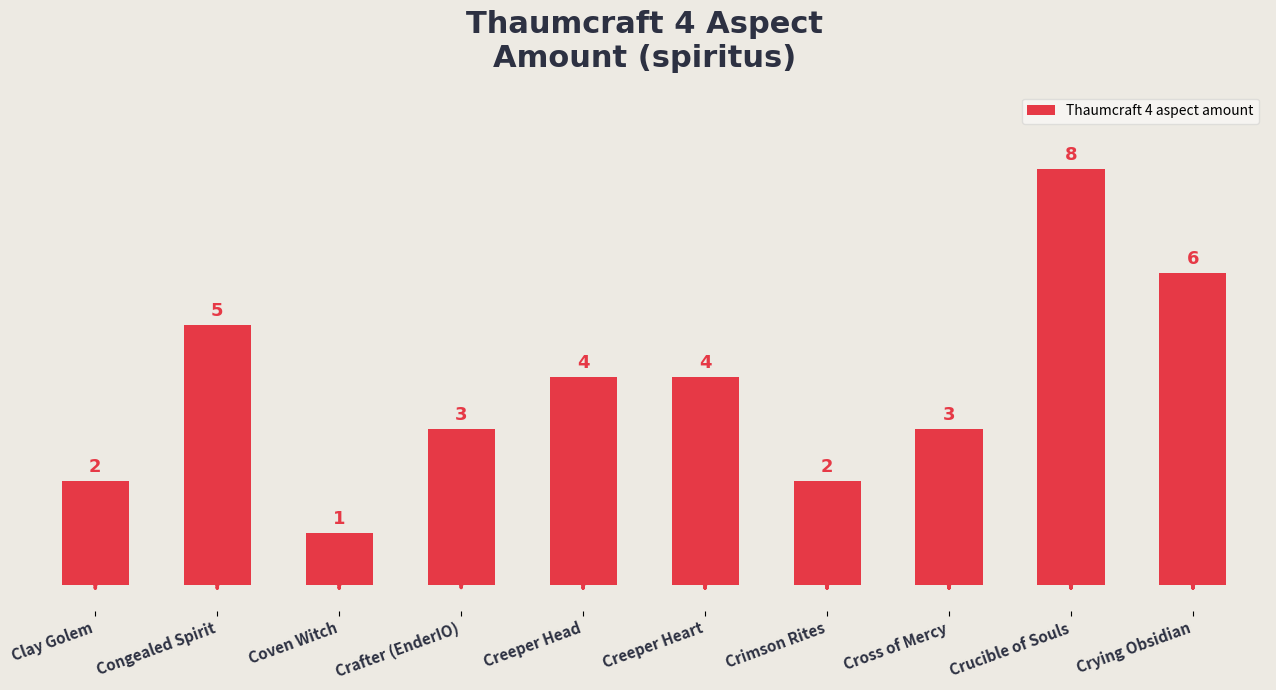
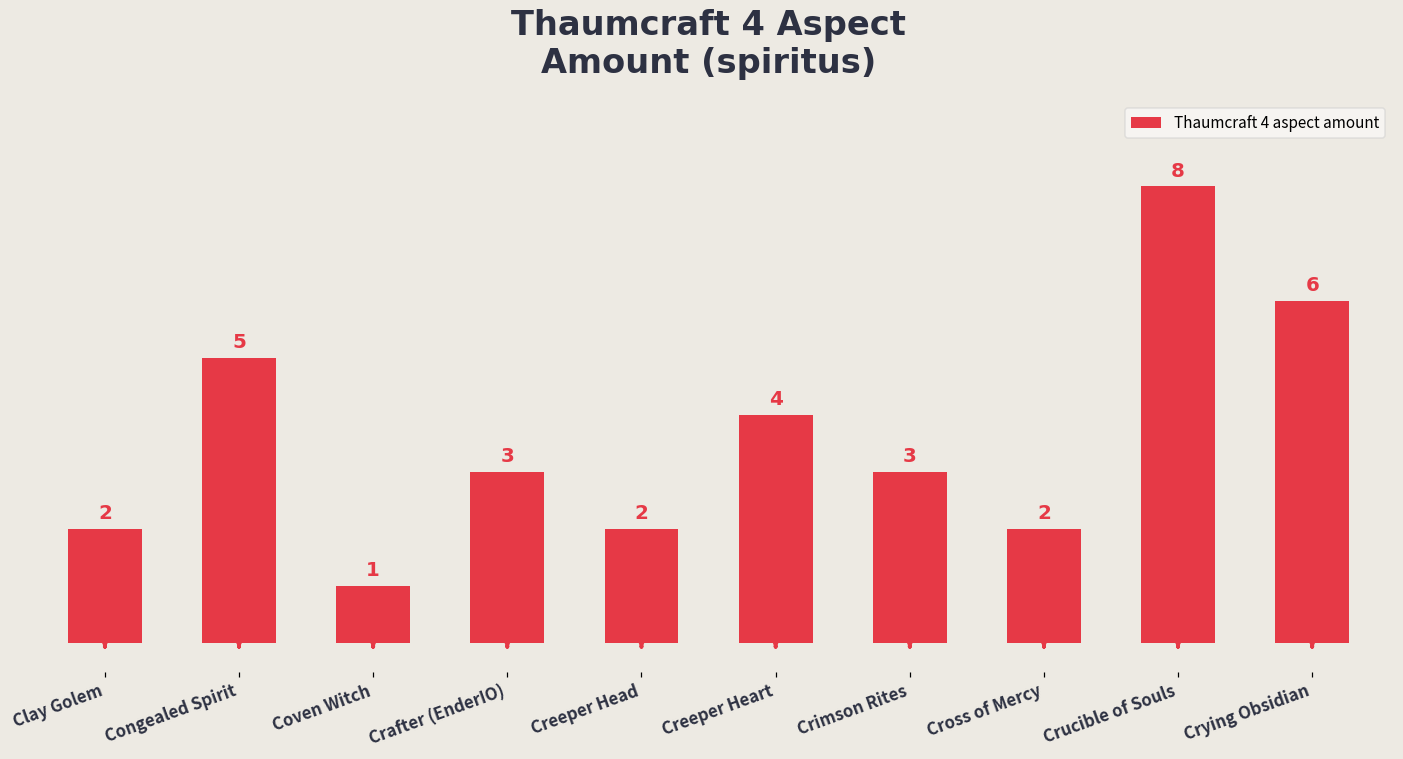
  {
    "Clay Golem": 2,
    "Congealed Spirit": 5,
    "Coven Witch": 1,
    "Crafter (EnderIO)": 3,
-   "Creeper Head": 4,
+   "Creeper Head": 2,
    "Creeper Heart": 4,
-   "Crimson Rites": 2,
-   "Cross of Mercy": 3,
+   "Crimson Rites": 3,
+   "Cross of Mercy": 2,
    "Crucible of Souls": 8,
    "Crying Obsidian": 6
  }
